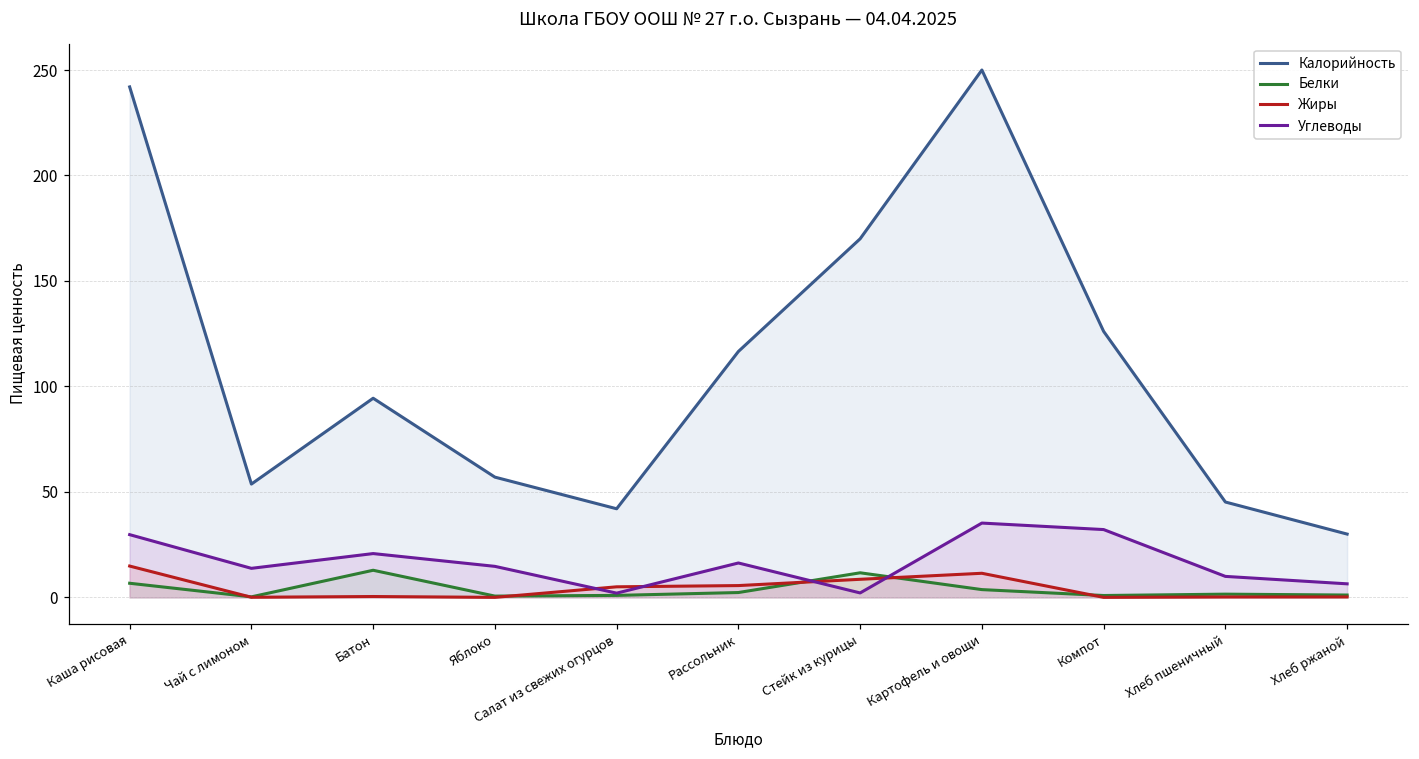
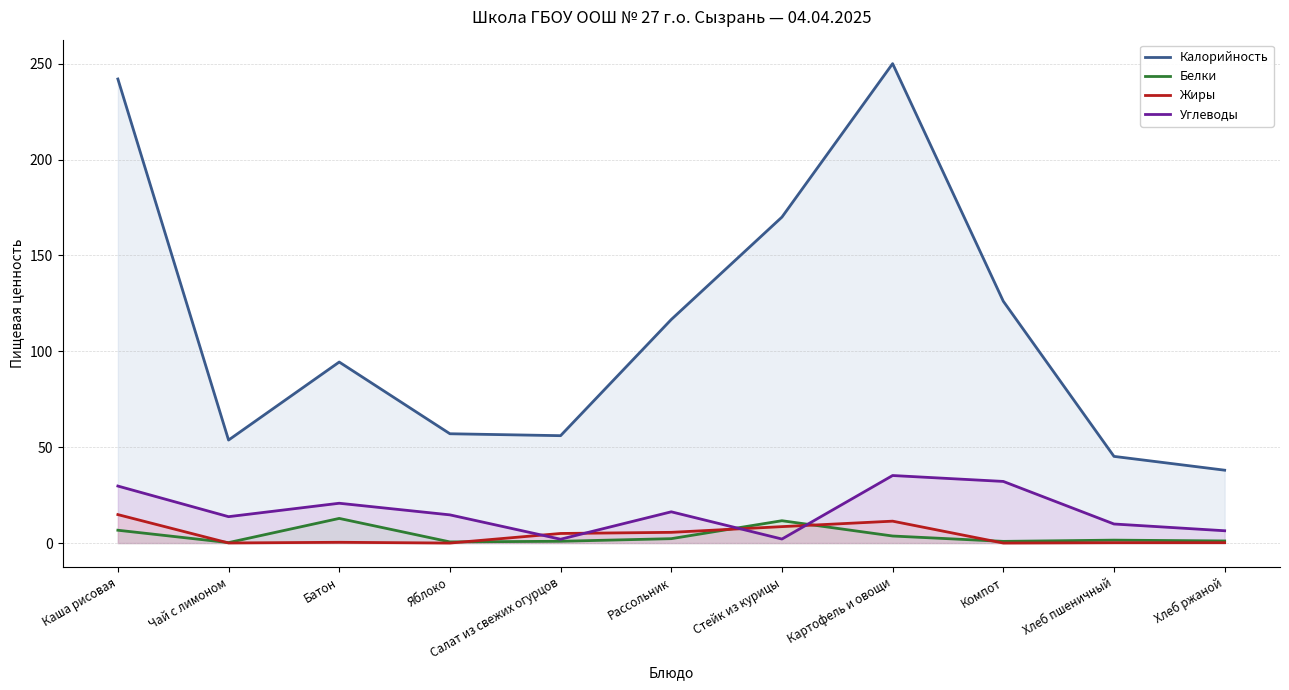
  {
    "Калорийность": {
      "Каша рисовая": 242,
      "Чай с лимоном": 54,
      "Батон": 94,
      "Яблоко": 57,
-     "Салат из свежих огурцов": 42,
+     "Салат из свежих огурцов": 56,
      "Рассольник": 117,
      "Стейк из курицы": 170,
      "Картофель и овощи": 250,
      "Компот": 126,
      "Хлеб пшеничный": 45,
-     "Хлеб ржаной": 30
+     "Хлеб ржаной": 38
    },
    "Белки": {
      "Каша рисовая": 7,
      "Батон": 13,
      "Рассольник": 2,
      "Стейк из курицы": 12,
      "Картофель и овощи": 4,
      "Хлеб пшеничный": 2
    },
    "Жиры": {
      "Каша рисовая": 15,
      "Батон": 0,
      "Салат из свежих огурцов": 5,
      "Рассольник": 6,
      "Стейк из курицы": 9,
      "Картофель и овощи": 11,
      "Хлеб пшеничный": 0
    },
    "Углеводы": {
      "Каша рисовая": 30,
      "Чай с лимоном": 14,
      "Батон": 21,
      "Яблоко": 15,
      "Рассольник": 16,
      "Стейк из курицы": 2,
      "Картофель и овощи": 35,
      "Компот": 32,
      "Хлеб пшеничный": 10,
      "Хлеб ржаной": 6
    }
  }
